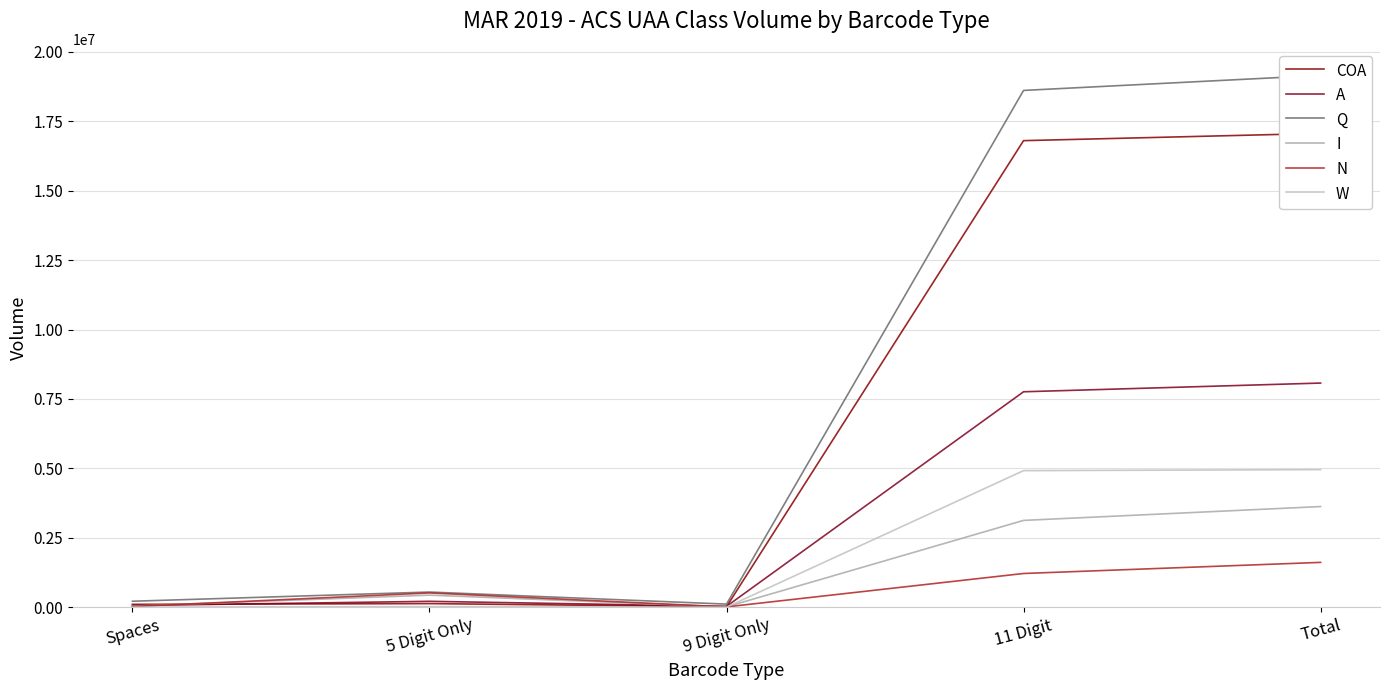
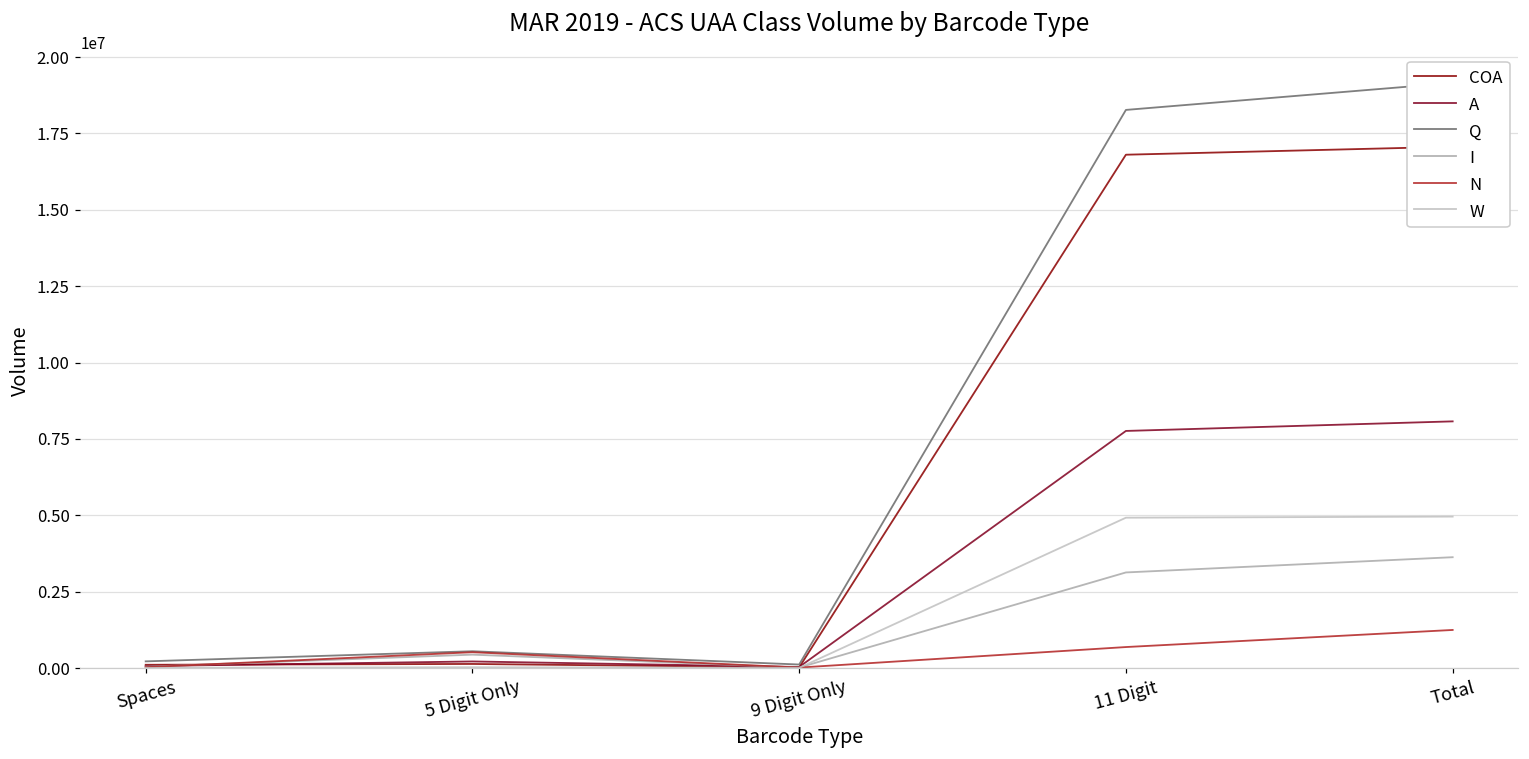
  {
    "Q": {
      "Spaces": 200000,
-     "11 Digit": 18600000
+     "11 Digit": 18300000
    },
    "N": {
-     "11 Digit": 1200000,
-     "Total": 1600000
+     "11 Digit": 700000,
+     "Total": 1200000
    }
  }
